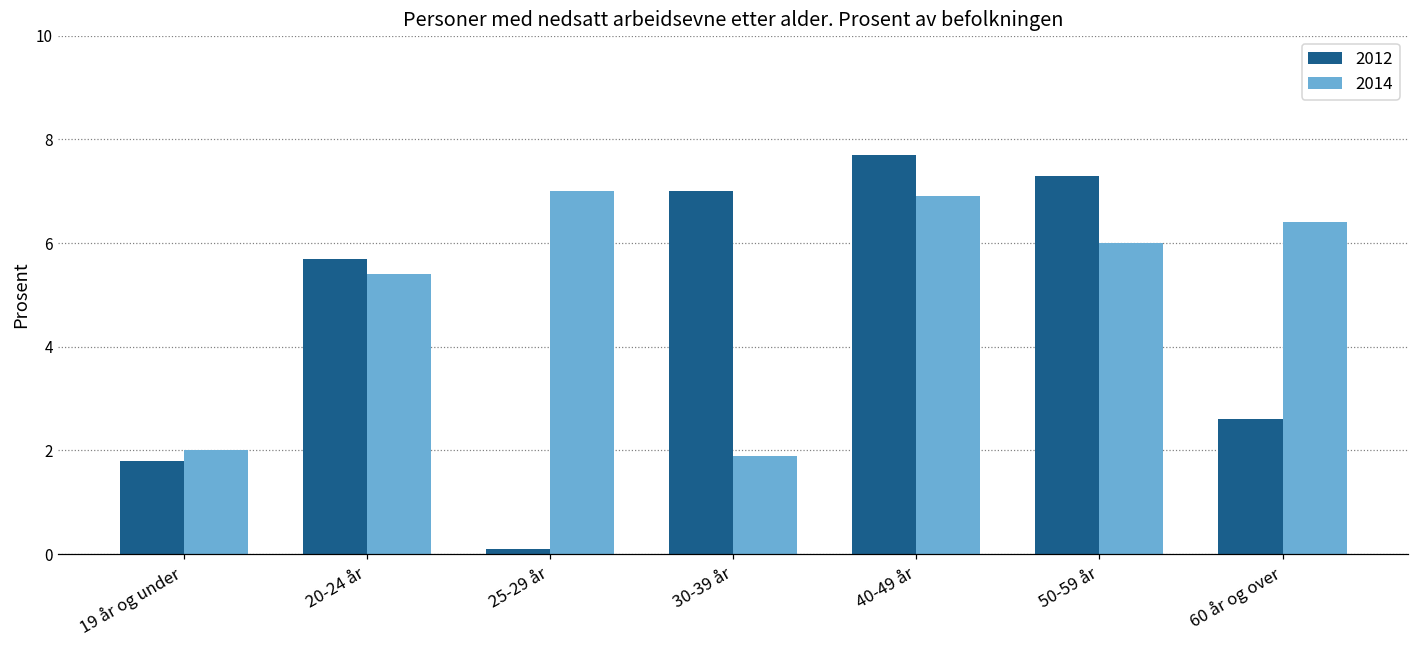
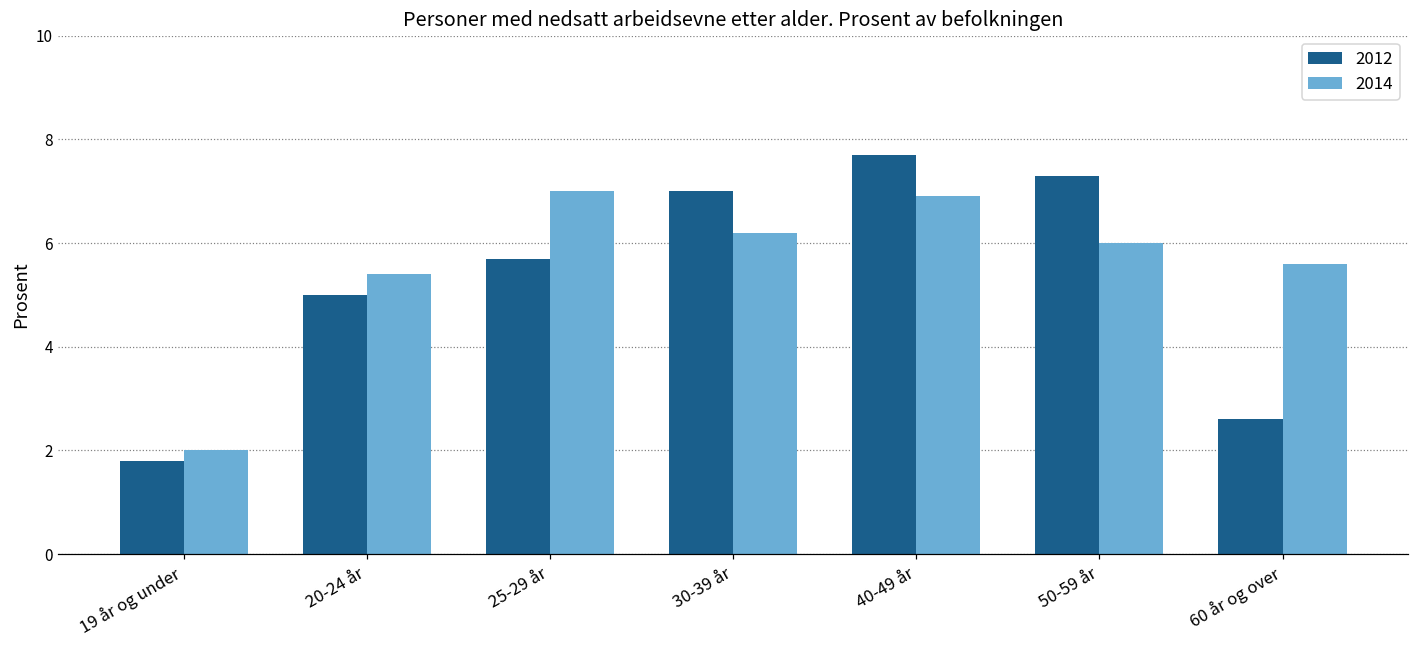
  {
    "2012": {
      "19 år og under": 1.8,
-     "20-24 år": 5.7,
-     "25-29 år": 0.1,
+     "20-24 år": 5.0,
+     "25-29 år": 5.7,
      "30-39 år": 7.0,
      "40-49 år": 7.7,
      "50-59 år": 7.3,
      "60 år og over": 2.6
    },
    "2014": {
      "19 år og under": 2.0,
      "20-24 år": 5.4,
      "25-29 år": 7.0,
-     "30-39 år": 1.9,
+     "30-39 år": 6.2,
      "40-49 år": 6.9,
      "50-59 år": 6.0,
-     "60 år og over": 6.4
+     "60 år og over": 5.6
    }
  }
